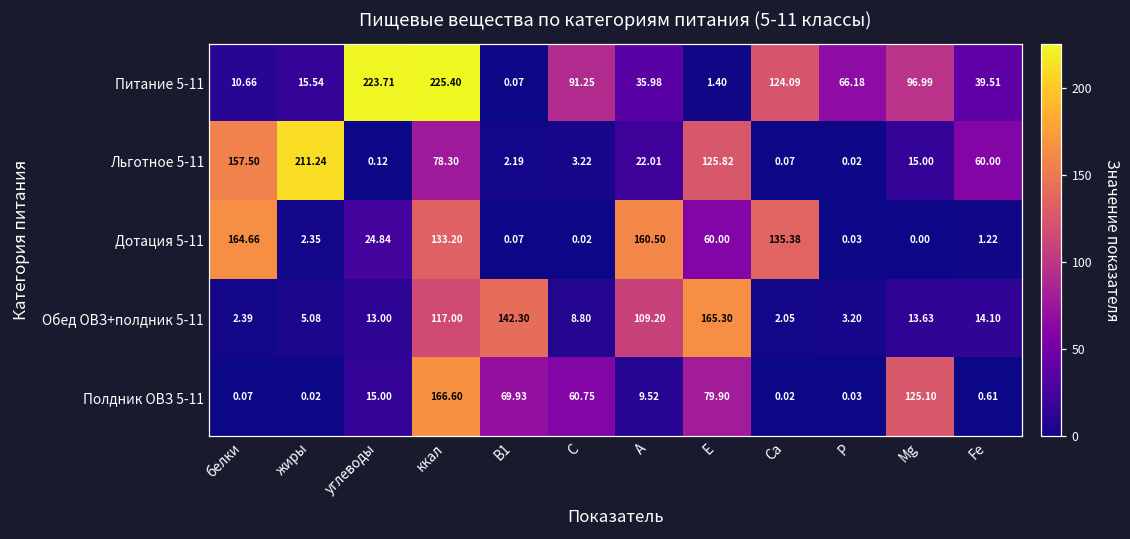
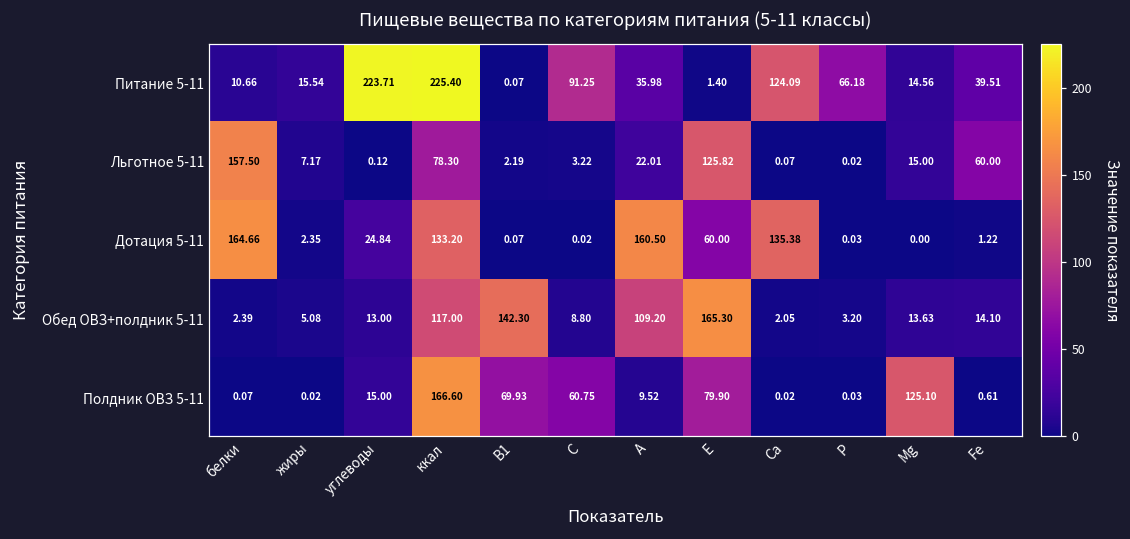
  {
    "Питание 5-11": {
      "белки": 10.66,
      "жиры": 15.54,
      "углеводы": 223.71,
      "ккал": 225.40,
      "В1": 0.07,
      "С": 91.25,
      "А": 35.98,
      "Е": 1.40,
      "Са": 124.09,
      "Р": 66.18,
-     "Мg": 96.99,
+     "Мg": 14.56,
      "Fe": 39.51
    },
    "Льготное 5-11": {
      "белки": 157.50,
-     "жиры": 211.24,
+     "жиры": 7.17,
      "углеводы": 0.12,
      "ккал": 78.30,
      "В1": 2.19,
      "С": 3.22,
      "А": 22.01,
      "Е": 125.82,
      "Са": 0.07,
      "Р": 0.02,
      "Мg": 15.00,
      "Fe": 60.00
    },
    "Дотация 5-11": {
      "белки": 164.66,
      "жиры": 2.35,
      "углеводы": 24.84,
      "ккал": 133.20,
      "В1": 0.07,
      "С": 0.02,
      "А": 160.50,
      "Е": 60.00,
      "Са": 135.38,
      "Р": 0.03,
      "Мg": 0.00,
      "Fe": 1.22
    },
    "Обед ОВЗ+полдник 5-11": {
      "белки": 2.39,
      "жиры": 5.08,
      "углеводы": 13.00,
      "ккал": 117.00,
      "В1": 142.30,
      "С": 8.80,
      "А": 109.20,
      "Е": 165.30,
      "Са": 2.05,
      "Р": 3.20,
      "Мg": 13.63,
      "Fe": 14.10
    },
    "Полдник ОВЗ 5-11": {
      "белки": 0.07,
      "жиры": 0.02,
      "углеводы": 15.00,
      "ккал": 166.60,
      "В1": 69.93,
      "С": 60.75,
      "А": 9.52,
      "Е": 79.90,
      "Са": 0.02,
      "Р": 0.03,
      "Мg": 125.10,
      "Fe": 0.61
    }
  }
